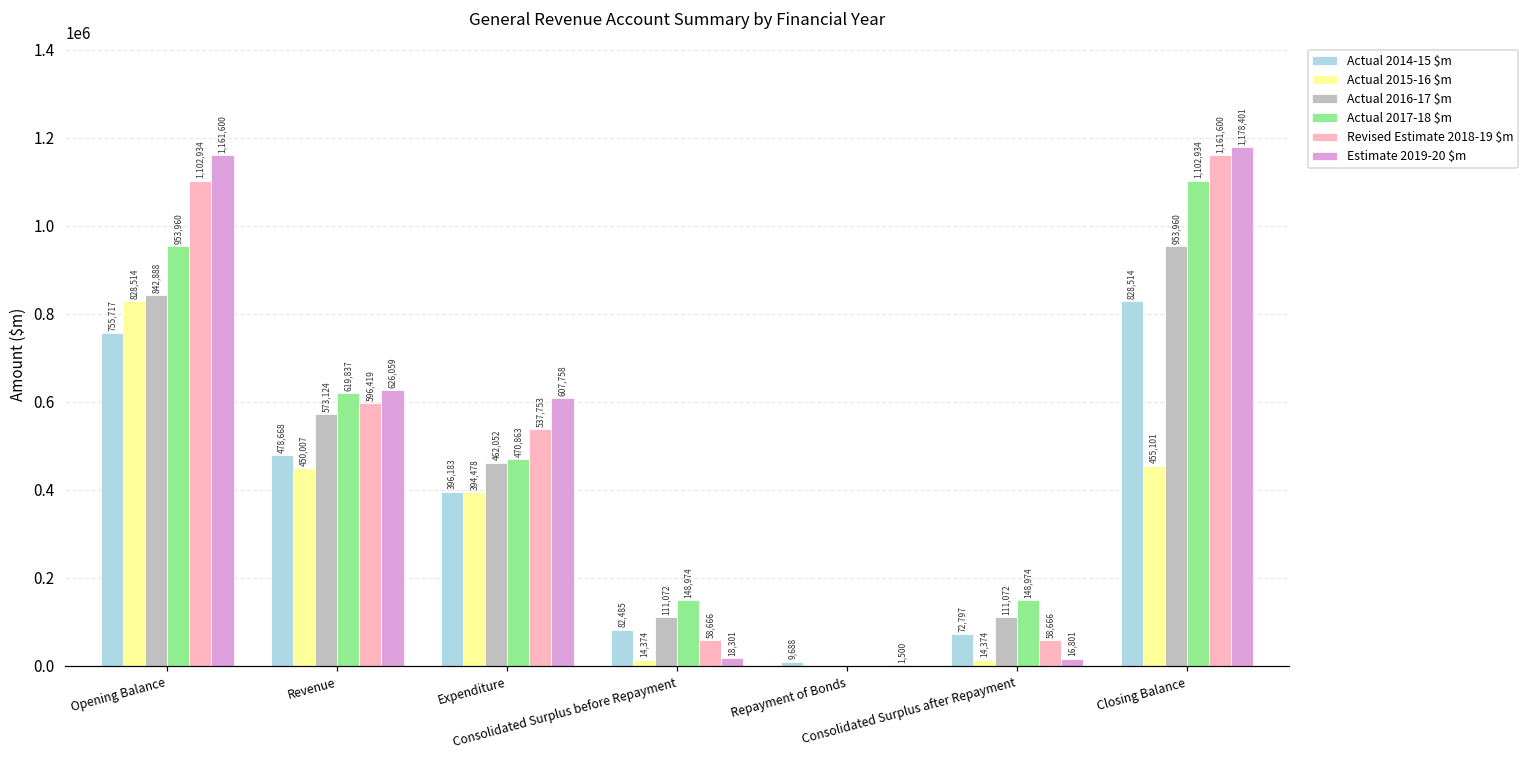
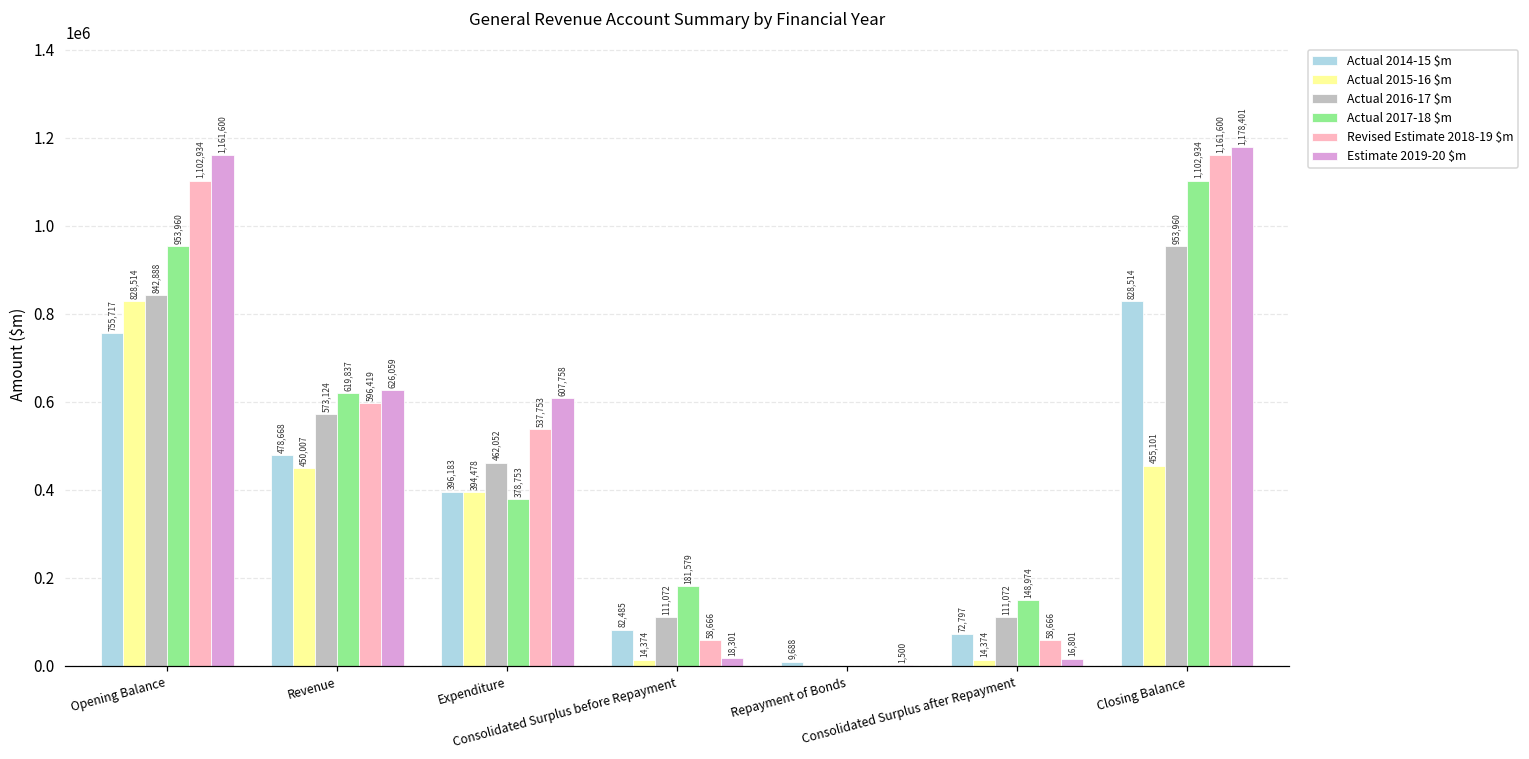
  {
    "Actual 2015-16 $m": {
      "Opening Balance": "828,514",
      "Revenue": "450,007",
      "Expenditure": "394,478",
      "Consolidated Surplus before Repayment": "14,374",
      "Consolidated Surplus after Repayment": "14,374",
      "Closing Balance": "455,101"
    },
    "Actual 2017-18 $m": {
      "Opening Balance": "953,960",
      "Revenue": "619,837",
-     "Expenditure": "470,863",
-     "Consolidated Surplus before Repayment": "148,974",
+     "Expenditure": "378,753",
+     "Consolidated Surplus before Repayment": "181,579",
      "Consolidated Surplus after Repayment": "148,974",
      "Closing Balance": "1,102,934"
    }
  }
